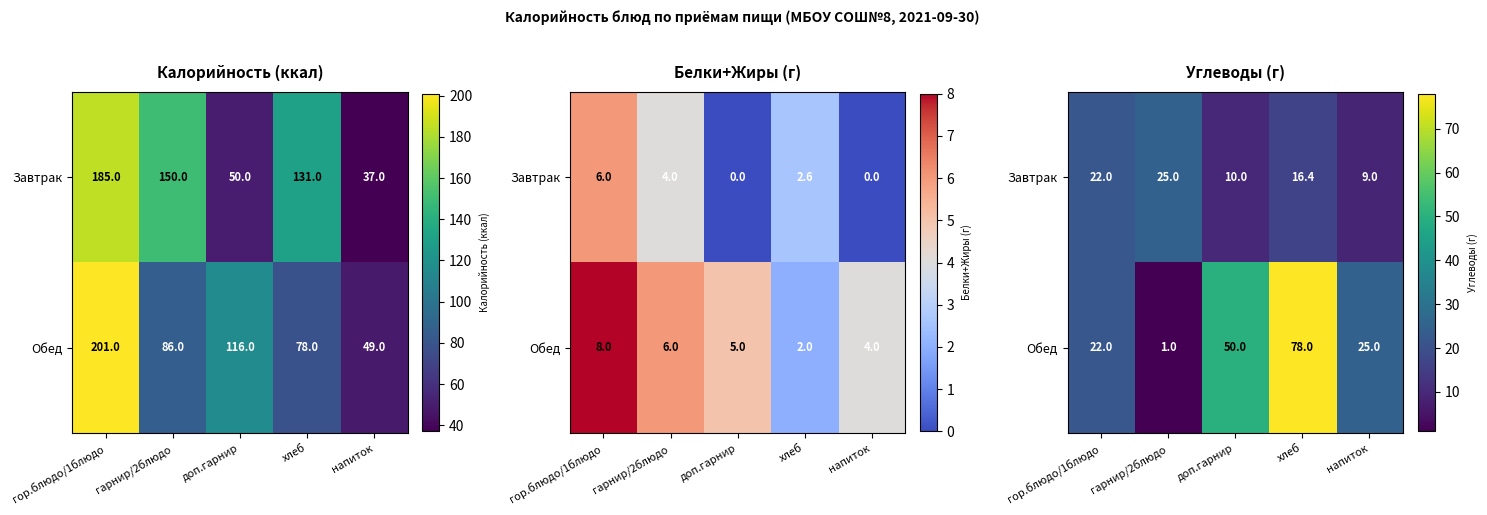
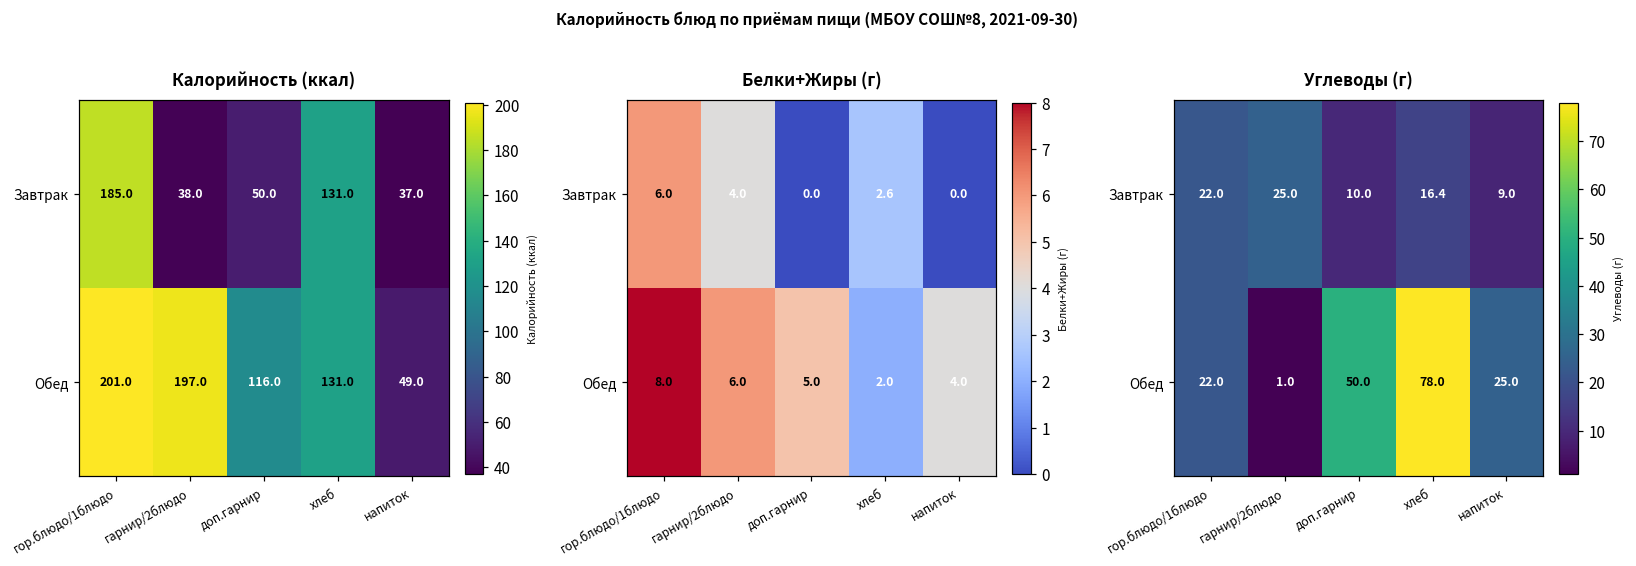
  {
    "Калорийность (ккал)": {
      "Завтрак": {
        "гор.блюдо/1блюдо": 185.0,
-       "гарнир/2блюдо": 150.0,
+       "гарнир/2блюдо": 38.0,
        "доп.гарнир": 50.0,
        "хлеб": 131.0,
        "напиток": 37.0
      },
      "Обед": {
        "гор.блюдо/1блюдо": 201.0,
-       "гарнир/2блюдо": 86.0,
+       "гарнир/2блюдо": 197.0,
        "доп.гарнир": 116.0,
-       "хлеб": 78.0,
+       "хлеб": 131.0,
        "напиток": 49.0
      }
    },
    "Белки+Жиры (г)": {
      "Завтрак": {
        "гор.блюдо/1блюдо": 6.0,
        "доп.гарнир": 0.0,
        "хлеб": 2.6,
        "напиток": 0.0
      },
      "Обед": {
        "гор.блюдо/1блюдо": 8.0,
        "гарнир/2блюдо": 6.0,
        "доп.гарнир": 5.0,
        "хлеб": 2.0
      }
    },
    "Углеводы (г)": {
      "Завтрак": {
        "гор.блюдо/1блюдо": 22.0,
        "гарнир/2блюдо": 25.0,
        "доп.гарнир": 10.0,
        "хлеб": 16.4,
        "напиток": 9.0
      },
      "Обед": {
        "гор.блюдо/1блюдо": 22.0,
        "гарнир/2блюдо": 1.0,
        "доп.гарнир": 50.0,
        "хлеб": 78.0,
        "напиток": 25.0
      }
    }
  }
